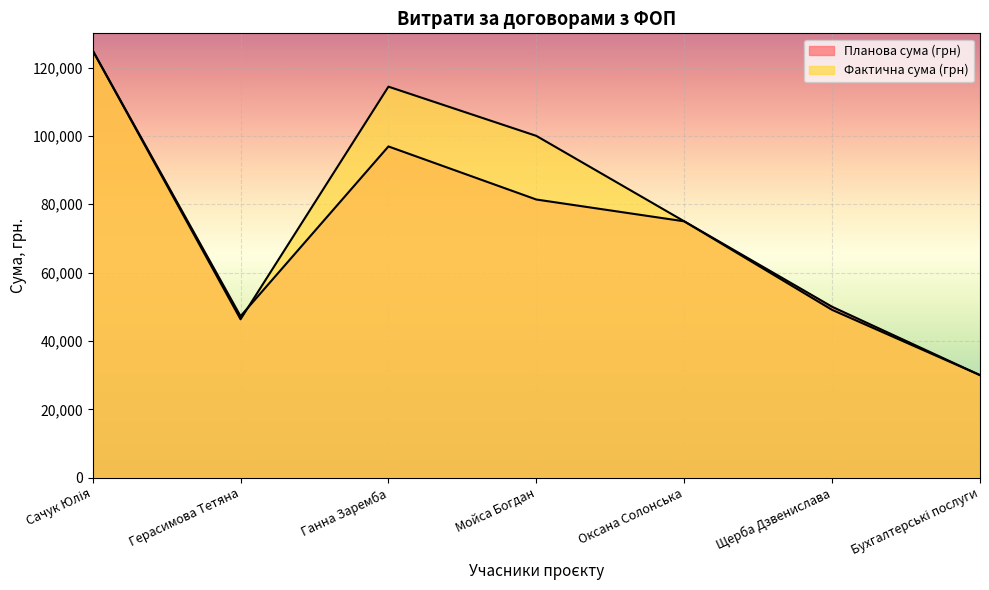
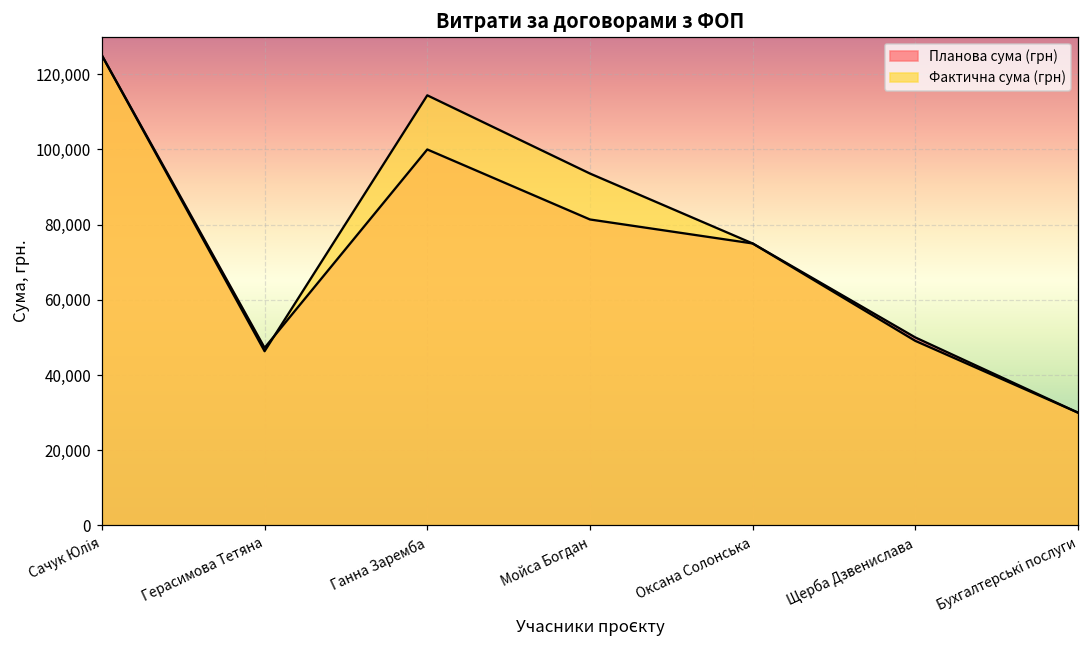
  {
    "Планова сума (грн)": {
      "Герасимова Тетяна": "47,000",
-     "Ганна Заремба": "97,000",
+     "Ганна Заремба": "100,000",
      "Мойса Богдан": "81,000",
      "Щерба Дзвенислава": "50,000"
    },
    "Фактична сума (грн)": {
      "Герасимова Тетяна": "46,000",
      "Ганна Заремба": "114,000",
-     "Мойса Богдан": "100,000",
+     "Мойса Богдан": "94,000",
      "Щерба Дзвенислава": "49,000"
    }
  }
